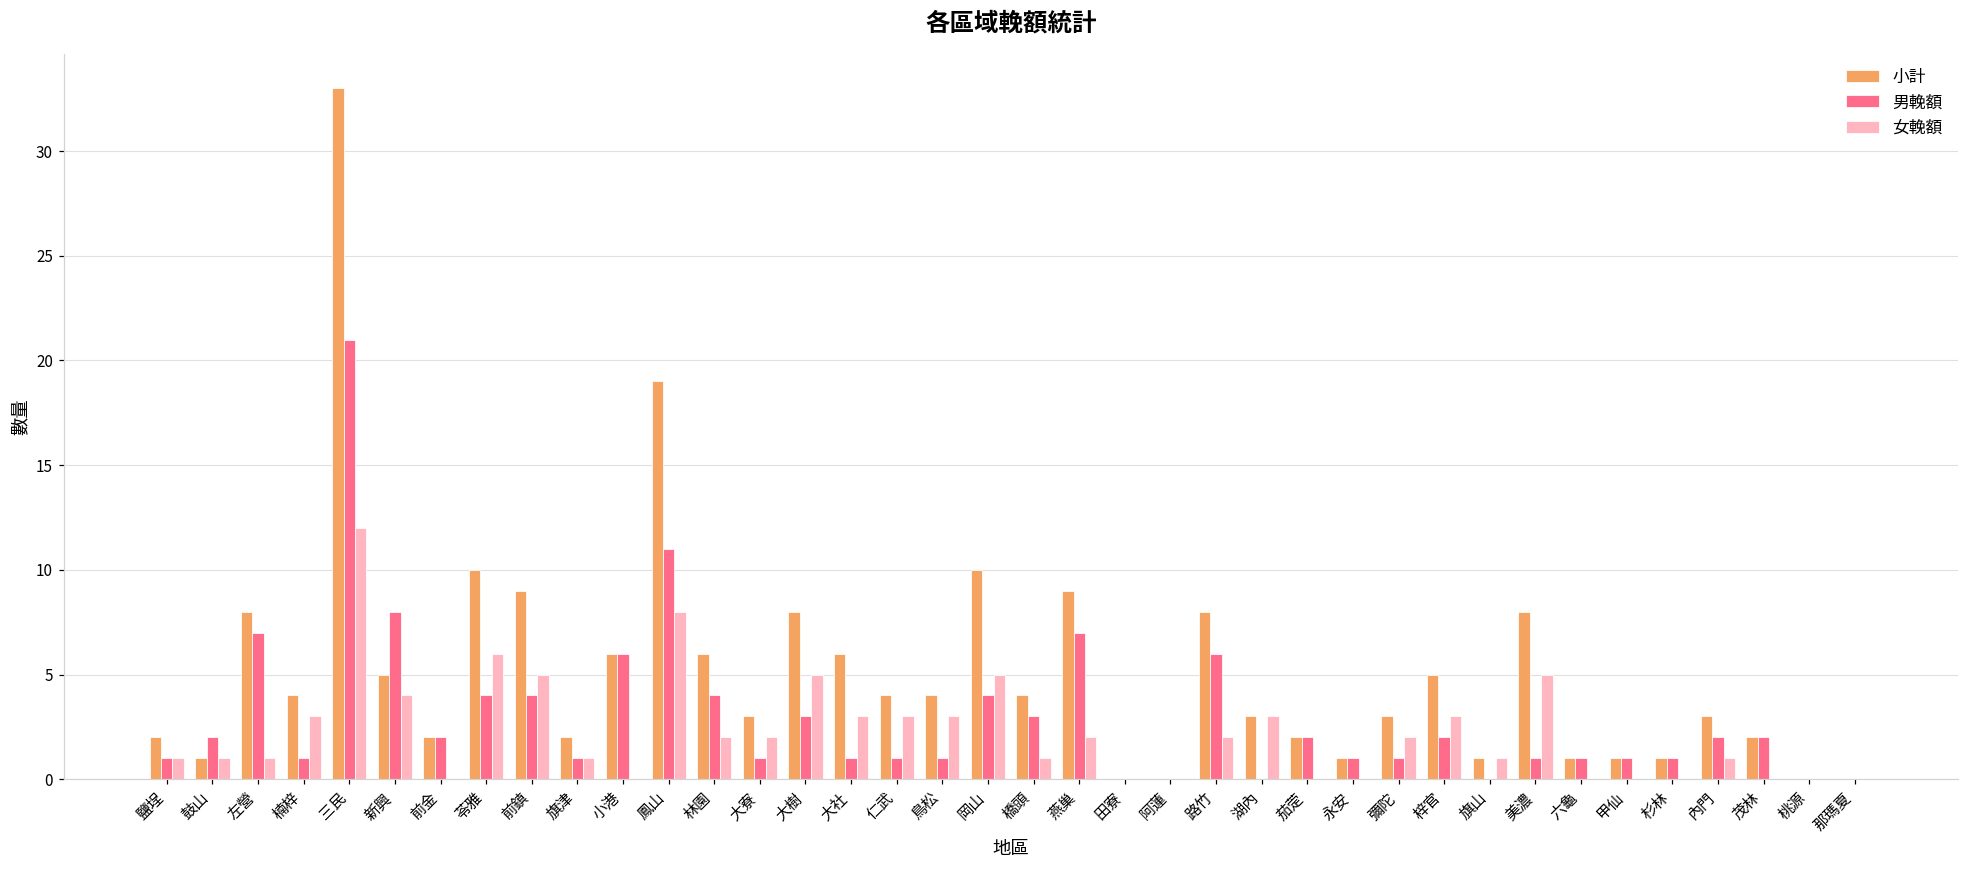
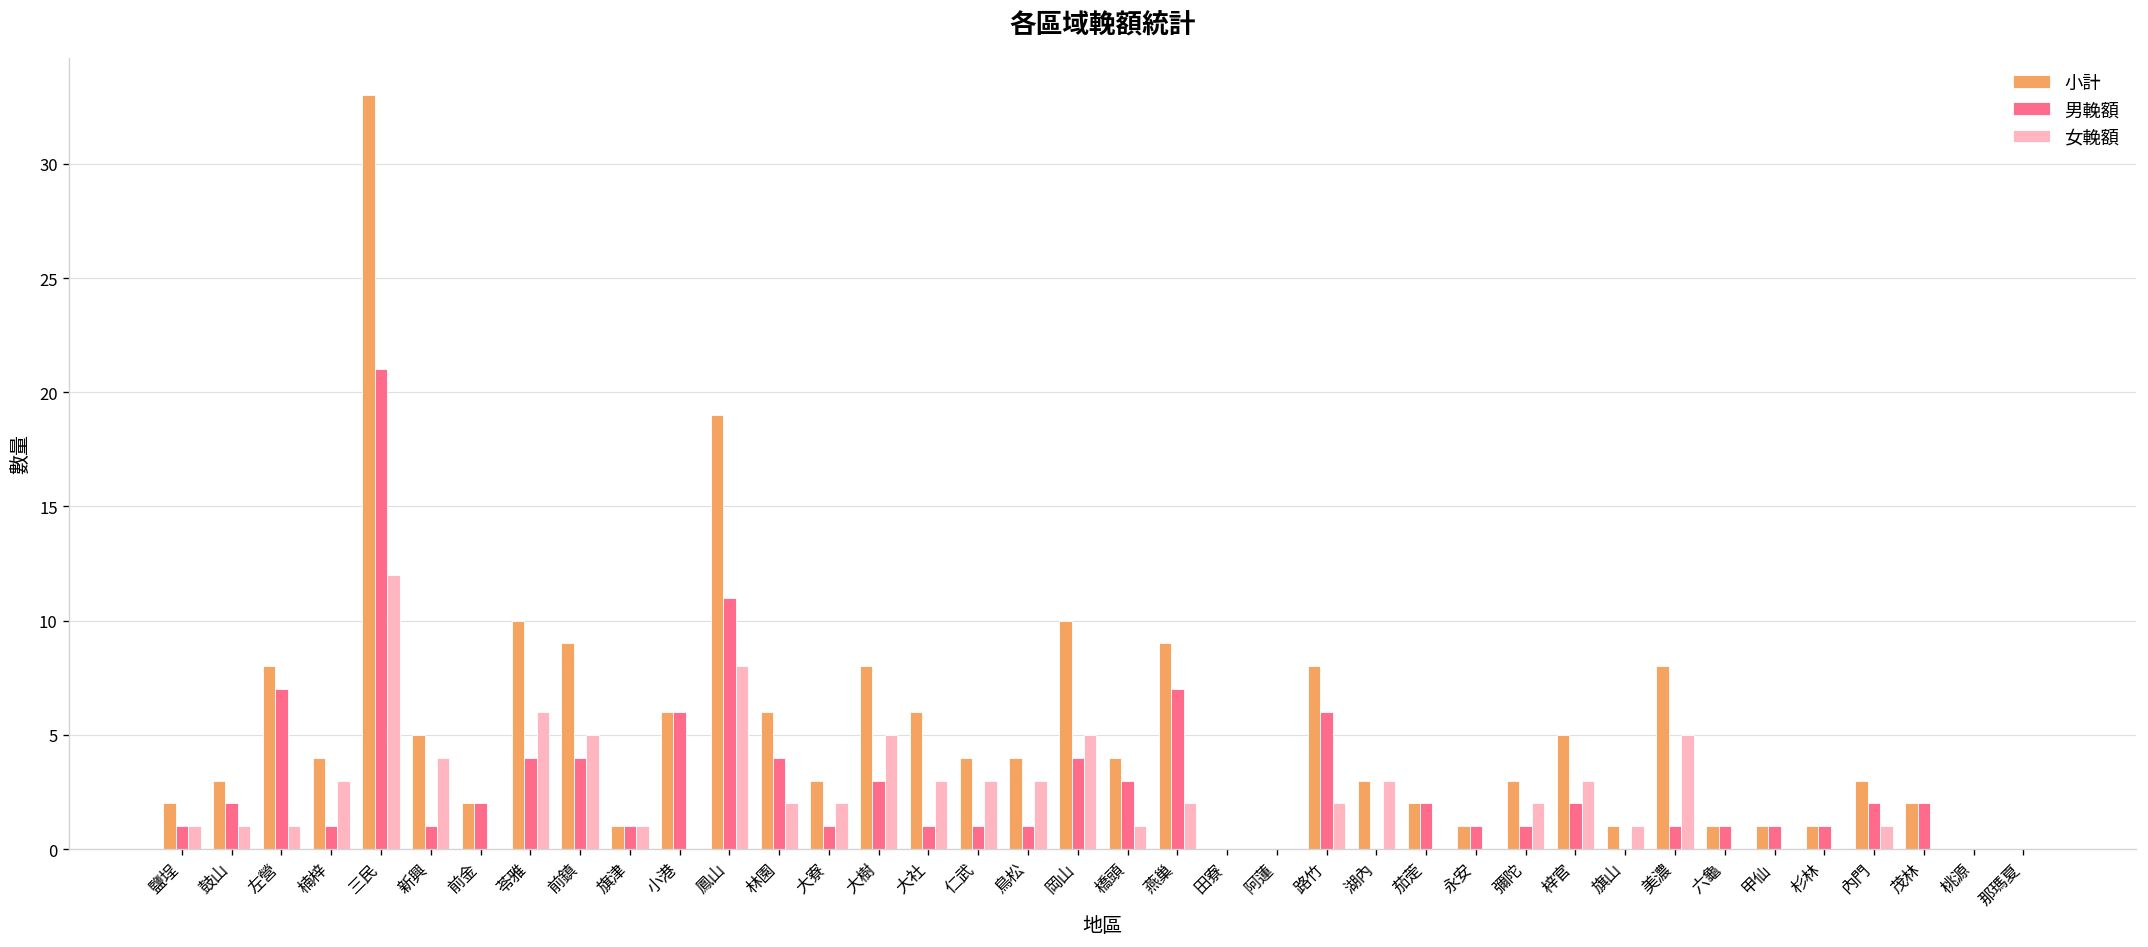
  {
    "小計": {
      "鹽埕": 2,
-     "鼓山": 1,
+     "鼓山": 3,
      "左營": 8,
      "楠梓": 4,
      "三民": 33,
      "新興": 5,
      "前金": 2,
      "苓雅": 10,
      "前鎮": 9,
-     "旗津": 2,
+     "旗津": 1,
      "小港": 6,
      "鳳山": 19,
      "林園": 6,
      "大寮": 3,
      "大樹": 8,
      "大社": 6,
      "仁武": 4,
      "鳥松": 4,
      "岡山": 10,
      "橋頭": 4,
      "燕巢": 9,
      "田寮": 0,
      "阿蓮": 0,
      "路竹": 8,
      "湖內": 3,
      "茄萣": 2,
      "永安": 1,
      "彌陀": 3,
      "梓官": 5,
      "旗山": 1,
      "美濃": 8,
      "六龜": 1,
      "甲仙": 1,
      "杉林": 1,
      "內門": 3,
      "茂林": 2,
      "桃源": 0,
      "那瑪夏": 0
    },
    "男輓額": {
      "鹽埕": 1,
      "鼓山": 2,
      "左營": 7,
      "楠梓": 1,
      "三民": 21,
-     "新興": 8,
+     "新興": 1,
      "前金": 2,
      "苓雅": 4,
      "前鎮": 4,
      "旗津": 1,
      "小港": 6,
      "鳳山": 11,
      "林園": 4,
      "大寮": 1,
      "大樹": 3,
      "大社": 1,
      "仁武": 1,
      "鳥松": 1,
      "岡山": 4,
      "橋頭": 3,
      "燕巢": 7,
      "田寮": 0,
      "阿蓮": 0,
      "路竹": 6,
      "湖內": 0,
      "茄萣": 2,
      "永安": 1,
      "彌陀": 1,
      "梓官": 2,
      "旗山": 0,
      "美濃": 1,
      "六龜": 1,
      "甲仙": 1,
      "杉林": 1,
      "內門": 2,
      "茂林": 2,
      "桃源": 0,
      "那瑪夏": 0
    },
    "女輓額": {
      "鹽埕": 1,
      "鼓山": 1,
      "左營": 1,
      "楠梓": 3,
      "三民": 12,
      "新興": 4,
      "前金": 0,
      "苓雅": 6,
      "前鎮": 5,
      "旗津": 1,
      "小港": 0,
      "鳳山": 8,
      "林園": 2,
      "大寮": 2,
      "大樹": 5,
      "大社": 3,
      "仁武": 3,
      "鳥松": 3,
      "岡山": 5,
      "橋頭": 1,
      "燕巢": 2,
      "田寮": 0,
      "阿蓮": 0,
      "路竹": 2,
      "湖內": 3,
      "茄萣": 0,
      "永安": 0,
      "彌陀": 2,
      "梓官": 3,
      "旗山": 1,
      "美濃": 5,
      "六龜": 0,
      "甲仙": 0,
      "杉林": 0,
      "內門": 1,
      "茂林": 0,
      "桃源": 0,
      "那瑪夏": 0
    }
  }
